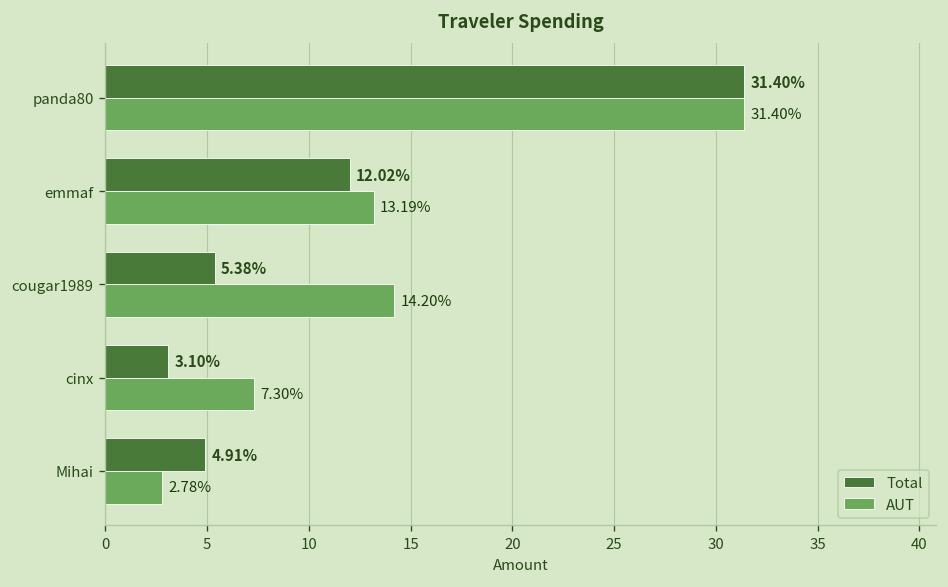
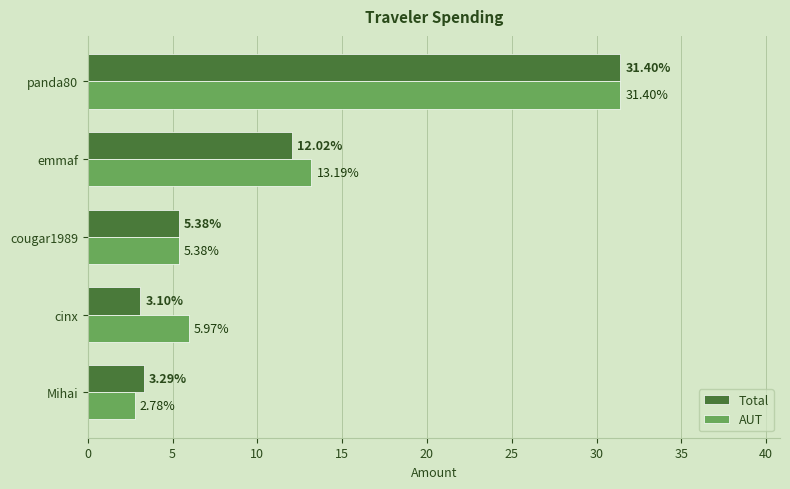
  {
    "Total": {
      "panda80": "31.40%",
      "emmaf": "12.02%",
      "cougar1989": "5.38%",
      "cinx": "3.10%",
-     "Mihai": "4.91%"
+     "Mihai": "3.29%"
    },
    "AUT": {
      "panda80": "31.40%",
      "emmaf": "13.19%",
-     "cougar1989": "14.20%",
-     "cinx": "7.30%",
+     "cougar1989": "5.38%",
+     "cinx": "5.97%",
      "Mihai": "2.78%"
    }
  }
